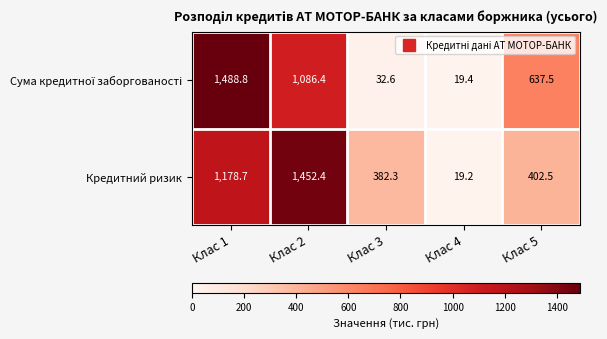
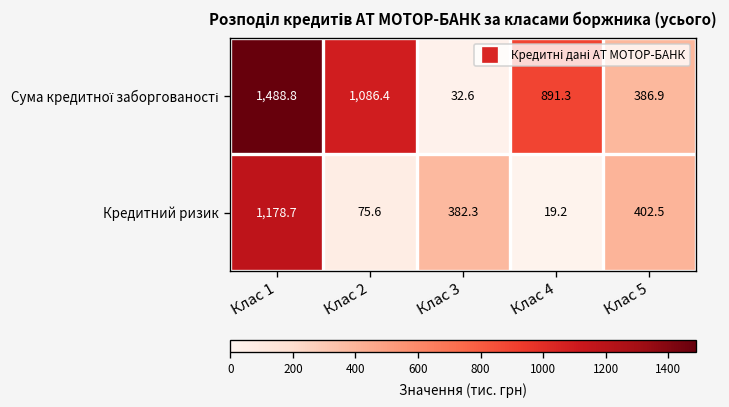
  {
    "Сума кредитної заборгованості": {
      "Клас 1": "1,488.8",
      "Клас 2": "1,086.4",
      "Клас 3": "32.6",
-     "Клас 4": "19.4",
-     "Клас 5": "637.5"
+     "Клас 4": "891.3",
+     "Клас 5": "386.9"
    },
    "Кредитний ризик": {
      "Клас 1": "1,178.7",
-     "Клас 2": "1,452.4",
+     "Клас 2": "75.6",
      "Клас 3": "382.3",
      "Клас 4": "19.2",
      "Клас 5": "402.5"
    }
  }
